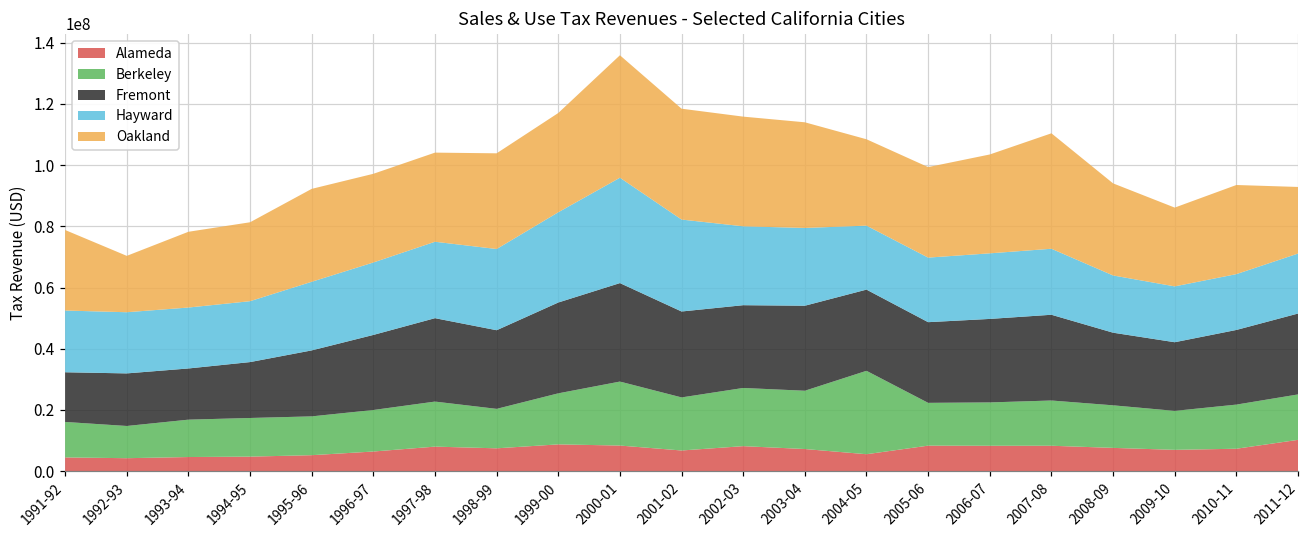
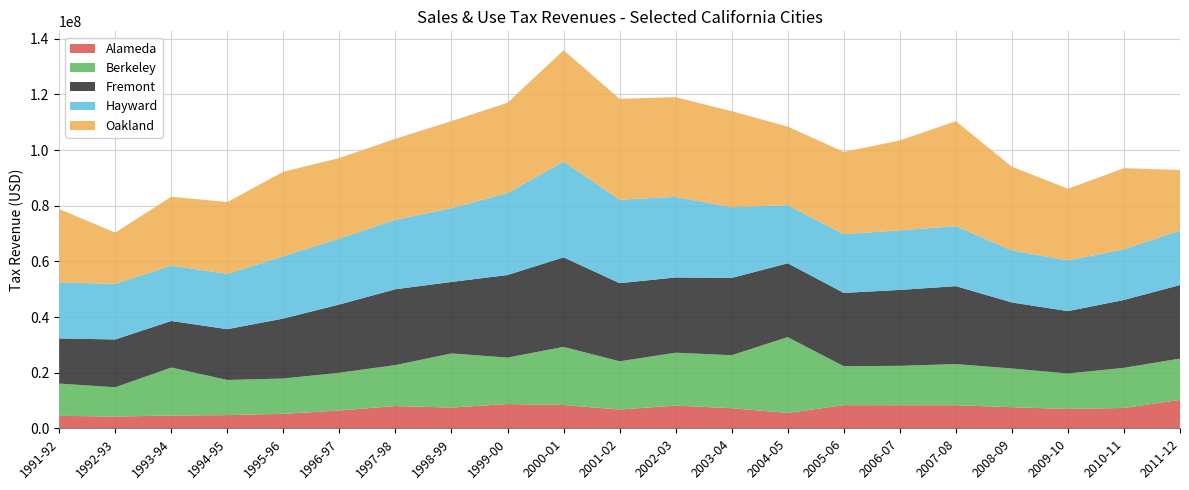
  {
    "Alameda": {
      "1991-92": 4000000,
      "1992-93": 4000000,
      "1993-94": 5000000,
      "1994-95": 5000000,
      "1995-96": 5000000,
      "1996-97": 6000000,
      "1997-98": 8000000,
      "1998-99": 7000000,
      "1999-00": 9000000,
      "2000-01": 8000000,
      "2001-02": 7000000,
      "2002-03": 8000000,
      "2003-04": 7000000,
      "2004-05": 6000000,
      "2005-06": 8000000,
      "2006-07": 8000000,
      "2007-08": 8000000,
      "2008-09": 8000000,
      "2009-10": 7000000,
      "2010-11": 7000000,
      "2011-12": 10000000
    },
    "Berkeley": {
      "1991-92": 12000000,
      "1992-93": 11000000,
-     "1993-94": 12000000,
+     "1993-94": 17000000,
      "1994-95": 13000000,
      "1995-96": 13000000,
      "1996-97": 14000000,
      "1997-98": 15000000,
-     "1998-99": 13000000,
+     "1998-99": 19000000,
      "1999-00": 17000000,
      "2000-01": 21000000,
      "2001-02": 17000000,
      "2002-03": 19000000,
      "2003-04": 19000000,
      "2004-05": 27000000,
      "2005-06": 14000000,
      "2006-07": 14000000,
      "2007-08": 15000000,
      "2008-09": 14000000,
      "2009-10": 13000000,
      "2010-11": 14000000,
      "2011-12": 15000000
    },
    "Fremont": {
      "1991-92": 16000000,
      "1992-93": 17000000,
      "1993-94": 17000000,
      "1994-95": 18000000,
      "1995-96": 22000000,
      "1996-97": 25000000,
      "1997-98": 27000000,
      "1998-99": 26000000,
      "1999-00": 30000000,
      "2000-01": 32000000,
      "2001-02": 28000000,
      "2002-03": 27000000,
      "2003-04": 28000000,
      "2004-05": 27000000,
      "2005-06": 26000000,
      "2006-07": 27000000,
      "2007-08": 28000000,
      "2008-09": 24000000,
      "2009-10": 22000000,
      "2010-11": 24000000,
      "2011-12": 26000000
    },
    "Hayward": {
      "1991-92": 20000000,
      "1992-93": 20000000,
      "1993-94": 20000000,
      "1994-95": 20000000,
      "1995-96": 22000000,
      "1996-97": 24000000,
      "1997-98": 25000000,
      "1998-99": 27000000,
      "1999-00": 29000000,
      "2000-01": 34000000,
      "2001-02": 30000000,
-     "2002-03": 26000000,
+     "2002-03": 29000000,
      "2003-04": 25000000,
      "2004-05": 21000000,
      "2005-06": 21000000,
      "2006-07": 21000000,
      "2007-08": 22000000,
      "2008-09": 19000000,
      "2009-10": 18000000,
      "2010-11": 18000000,
      "2011-12": 20000000
    },
    "Oakland": {
      "1991-92": 26000000,
      "1992-93": 18000000,
      "1993-94": 25000000,
      "1994-95": 26000000,
      "1995-96": 30000000,
      "1996-97": 29000000,
      "1997-98": 29000000,
      "1998-99": 31000000,
      "1999-00": 32000000,
      "2000-01": 40000000,
      "2001-02": 36000000,
      "2002-03": 36000000,
      "2003-04": 35000000,
      "2004-05": 28000000,
      "2005-06": 30000000,
      "2006-07": 32000000,
      "2007-08": 38000000,
      "2008-09": 30000000,
      "2009-10": 26000000,
      "2010-11": 29000000,
      "2011-12": 22000000
    }
  }
